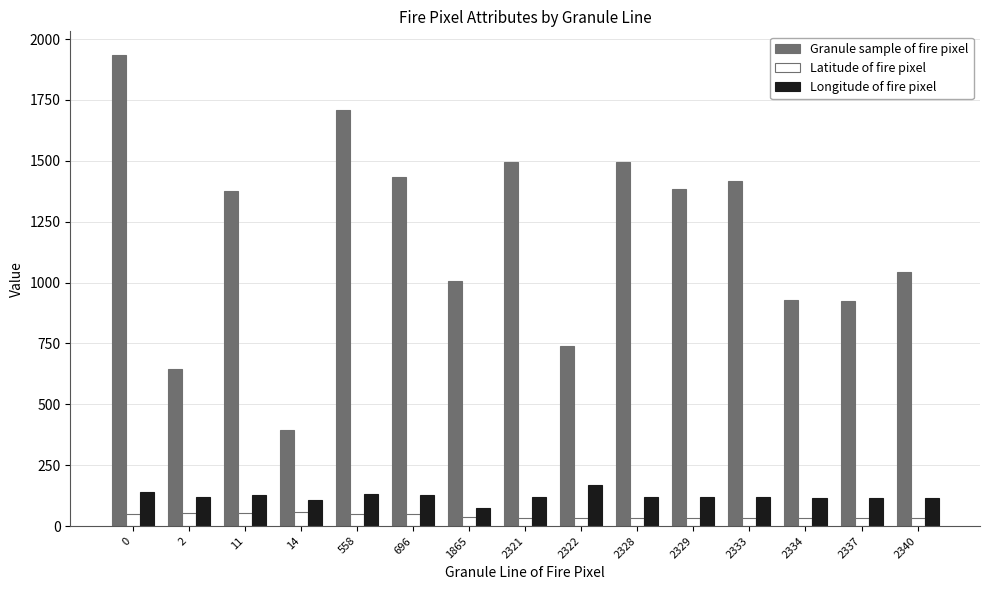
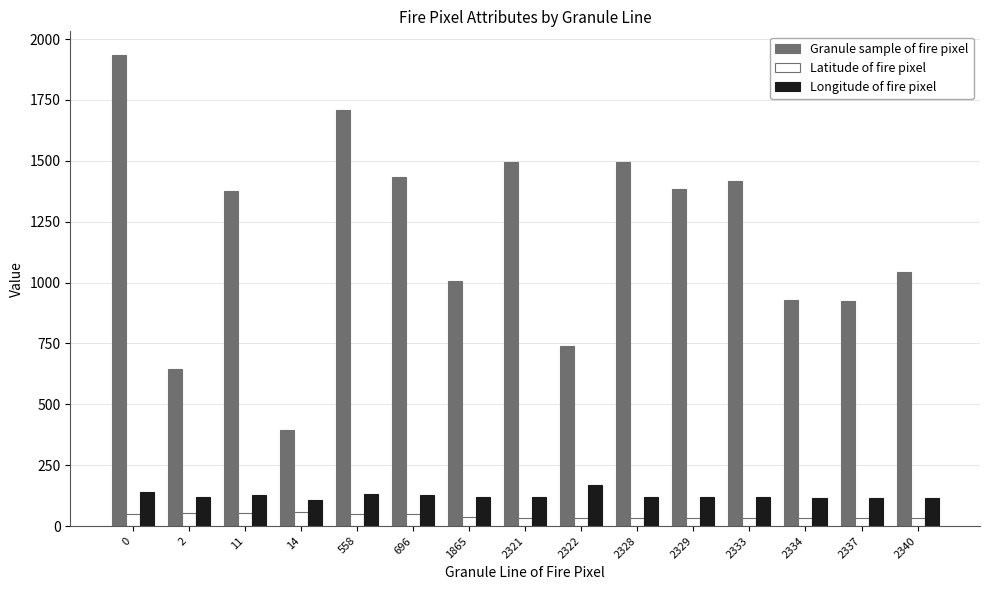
  {
    "Granule sample of fire pixel": {
      "0": 1940,
      "2": 640,
      "11": 1370,
      "14": 390,
      "558": 1710,
      "696": 1430,
      "1865": 1010,
      "2321": 1500,
      "2322": 740,
      "2328": 1490,
      "2329": 1380,
      "2333": 1420,
      "2334": 930,
      "2337": 920,
      "2340": 1040
    },
    "Latitude of fire pixel": {
      "0": 50,
      "2": 60,
      "11": 50,
      "14": 60,
      "558": 50,
      "696": 50,
      "1865": 40,
      "2321": 30,
      "2322": 30,
      "2328": 30,
      "2329": 30,
      "2333": 30,
      "2334": 30,
      "2337": 30,
      "2340": 30
    },
    "Longitude of fire pixel": {
      "0": 140,
      "2": 120,
      "11": 130,
      "14": 110,
      "558": 130,
      "696": 130,
-     "1865": 70,
+     "1865": 120,
      "2321": 120,
      "2322": 170,
      "2328": 120,
      "2329": 120,
      "2333": 120,
      "2334": 120,
      "2337": 120,
      "2340": 120
    }
  }
